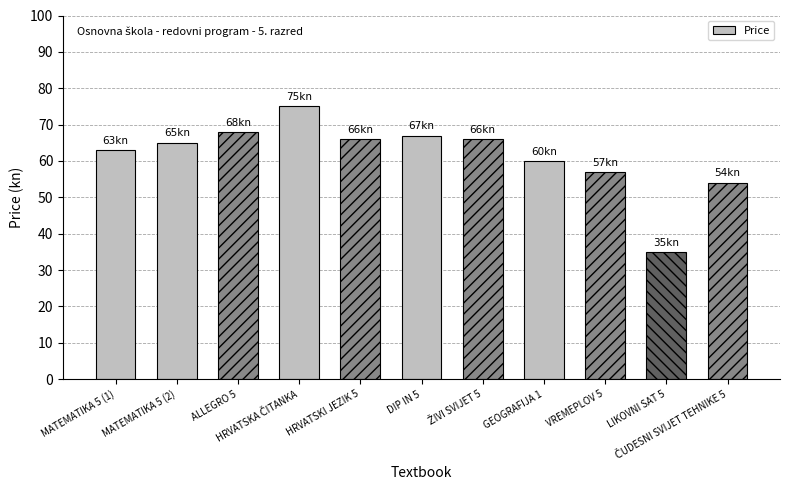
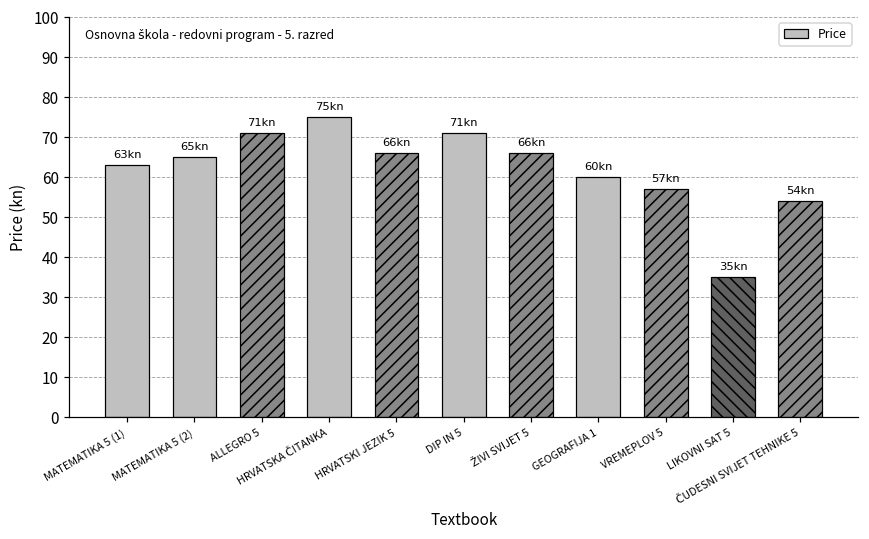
  {
    "MATEMATIKA 5 (1)": 63,
    "MATEMATIKA 5 (2)": 65,
-   "ALLEGRO 5": 68,
+   "ALLEGRO 5": 71,
    "HRVATSKA ČITANKA": 75,
    "HRVATSKI JEZIK 5": 66,
-   "DIP IN 5": 67,
+   "DIP IN 5": 71,
    "ŽIVI SVIJET 5": 66,
    "GEOGRAFIJA 1": 60,
    "VREMEPLOV 5": 57,
    "LIKOVNI SAT 5": 35,
    "ČUDESNI SVIJET TEHNIKE 5": 54
  }
